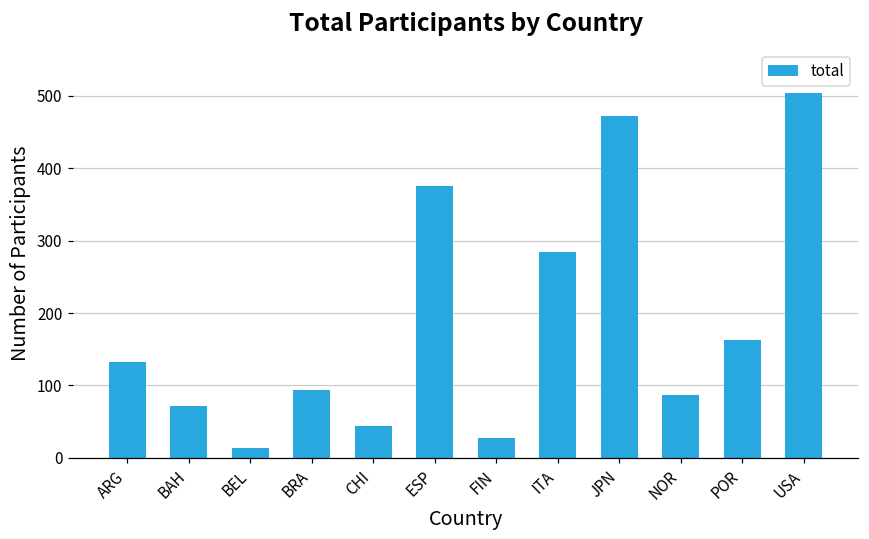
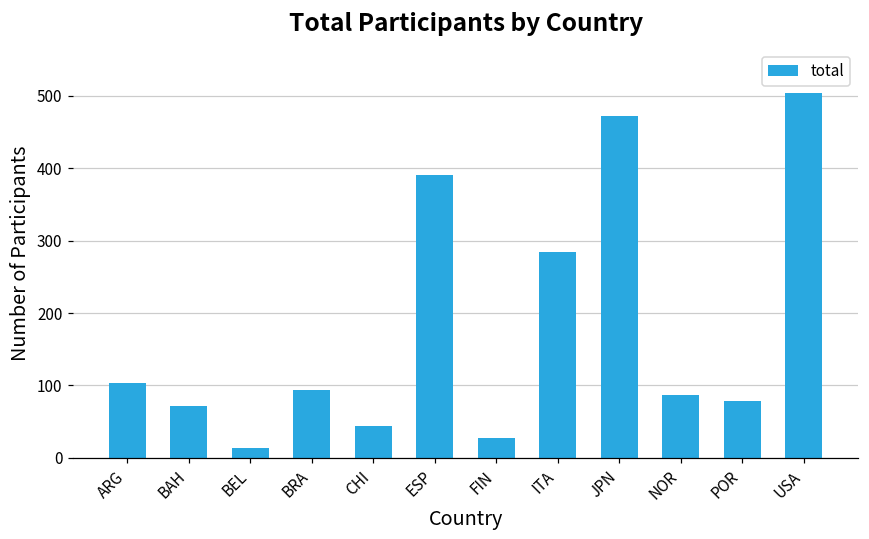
  {
-   "ARG": 130,
+   "ARG": 100,
    "BAH": 70,
    "BEL": 10,
    "BRA": 90,
    "CHI": 40,
-   "ESP": 380,
+   "ESP": 390,
    "FIN": 30,
    "ITA": 280,
    "JPN": 470,
    "NOR": 90,
-   "POR": 160,
+   "POR": 80,
    "USA": 500
  }
